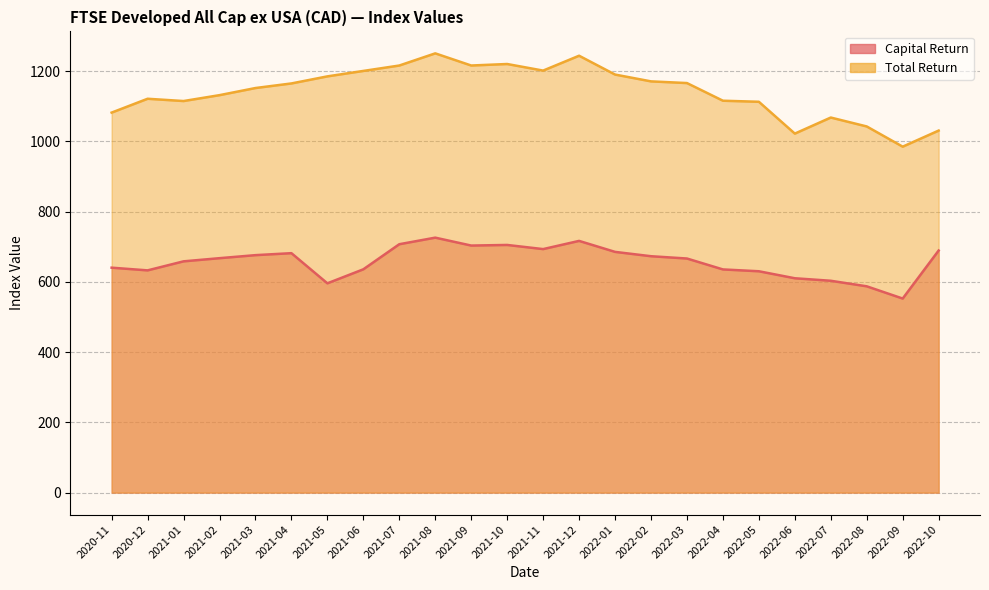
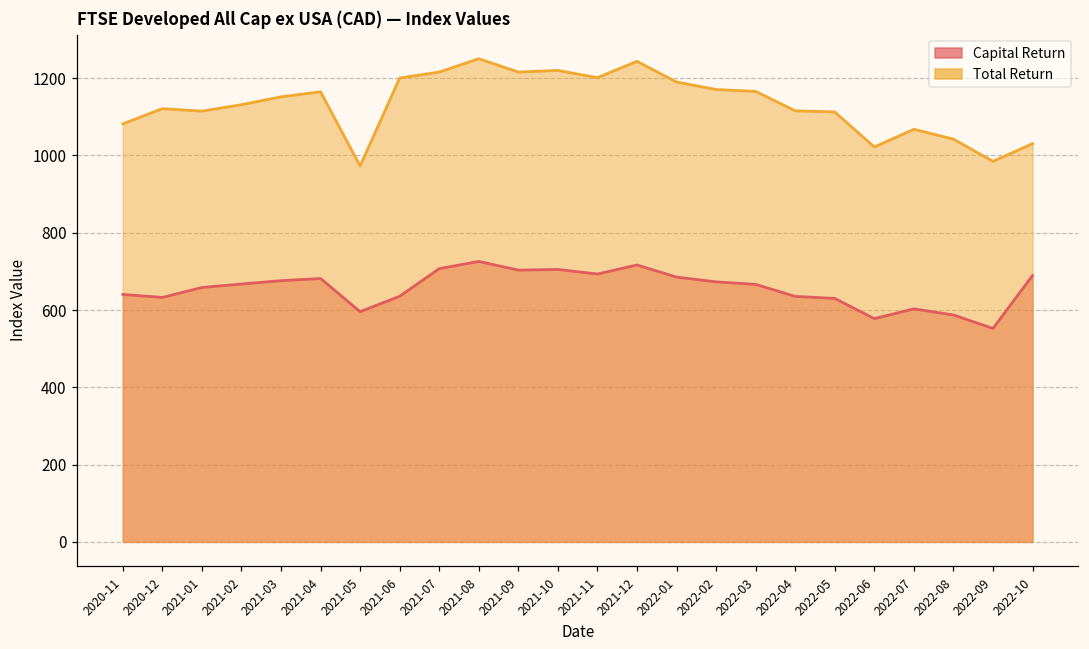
  {
    "Capital Return": {
      "2020-11": 640,
      "2020-12": 630,
      "2021-01": 660,
      "2021-02": 670,
      "2021-03": 680,
      "2021-04": 680,
      "2021-05": 600,
      "2021-06": 640,
      "2021-07": 710,
      "2021-08": 730,
      "2021-09": 700,
      "2021-10": 710,
      "2021-11": 690,
      "2021-12": 720,
      "2022-01": 690,
      "2022-02": 670,
      "2022-03": 670,
      "2022-04": 640,
      "2022-05": 630,
-     "2022-06": 610,
+     "2022-06": 580,
      "2022-07": 600,
      "2022-08": 590,
      "2022-09": 550,
      "2022-10": 690
    },
    "Total Return": {
      "2020-11": 1080,
      "2020-12": 1120,
      "2021-01": 1110,
      "2021-02": 1130,
      "2021-03": 1150,
      "2021-04": 1160,
-     "2021-05": 1180,
+     "2021-05": 970,
      "2021-06": 1200,
      "2021-07": 1220,
      "2021-08": 1250,
      "2021-09": 1220,
      "2021-10": 1220,
      "2021-11": 1200,
      "2021-12": 1240,
      "2022-01": 1190,
      "2022-02": 1170,
      "2022-03": 1170,
      "2022-04": 1120,
      "2022-05": 1110,
      "2022-06": 1020,
      "2022-07": 1070,
      "2022-08": 1040,
      "2022-09": 980,
      "2022-10": 1030
    }
  }
